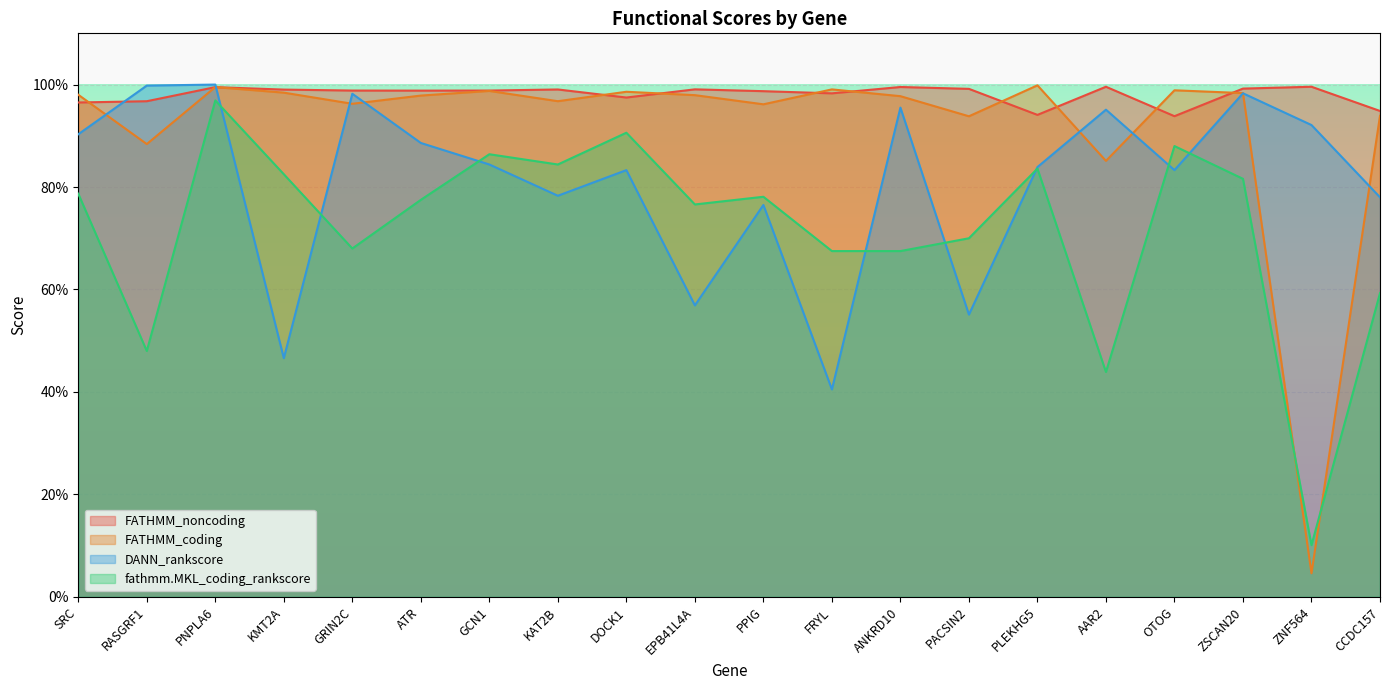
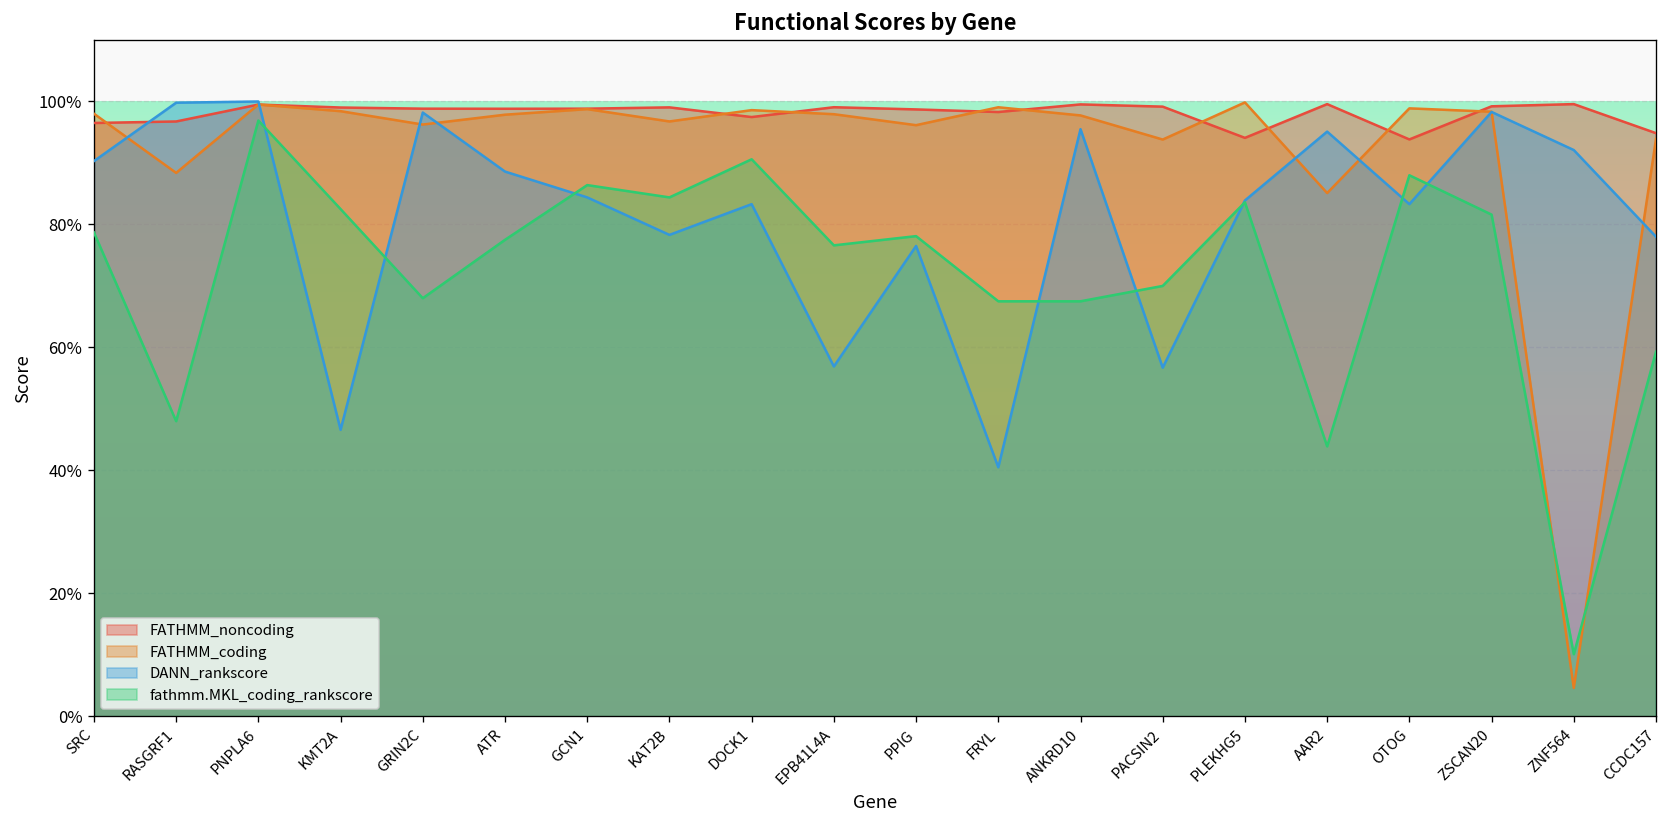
  {
    "DANN_rankscore": {
      "SRC": "90%",
      "RASGRF1": "100%",
      "KMT2A": "47%",
      "GRIN2C": "98%",
      "ATR": "89%",
      "GCN1": "84%",
      "KAT2B": "78%",
      "DOCK1": "83%",
      "EPB41L4A": "57%",
      "PPIG": "77%",
      "FRYL": "41%",
      "ANKRD10": "96%",
-     "PACSIN2": "55%",
+     "PACSIN2": "57%",
      "AAR2": "95%",
      "OTOG": "83%",
      "ZNF564": "92%",
      "CCDC157": "78%"
    },
    "fathmm.MKL_coding_rankscore": {
      "SRC": "79%",
      "RASGRF1": "48%",
      "PNPLA6": "97%",
      "KMT2A": "83%",
      "GRIN2C": "68%",
      "ATR": "78%",
      "GCN1": "86%",
      "KAT2B": "84%",
      "DOCK1": "91%",
      "EPB41L4A": "77%",
      "PPIG": "78%",
      "FRYL": "68%",
      "ANKRD10": "68%",
      "PACSIN2": "70%",
      "AAR2": "44%",
      "OTOG": "88%",
      "ZSCAN20": "82%",
      "ZNF564": "10%",
      "CCDC157": "59%"
    }
  }
